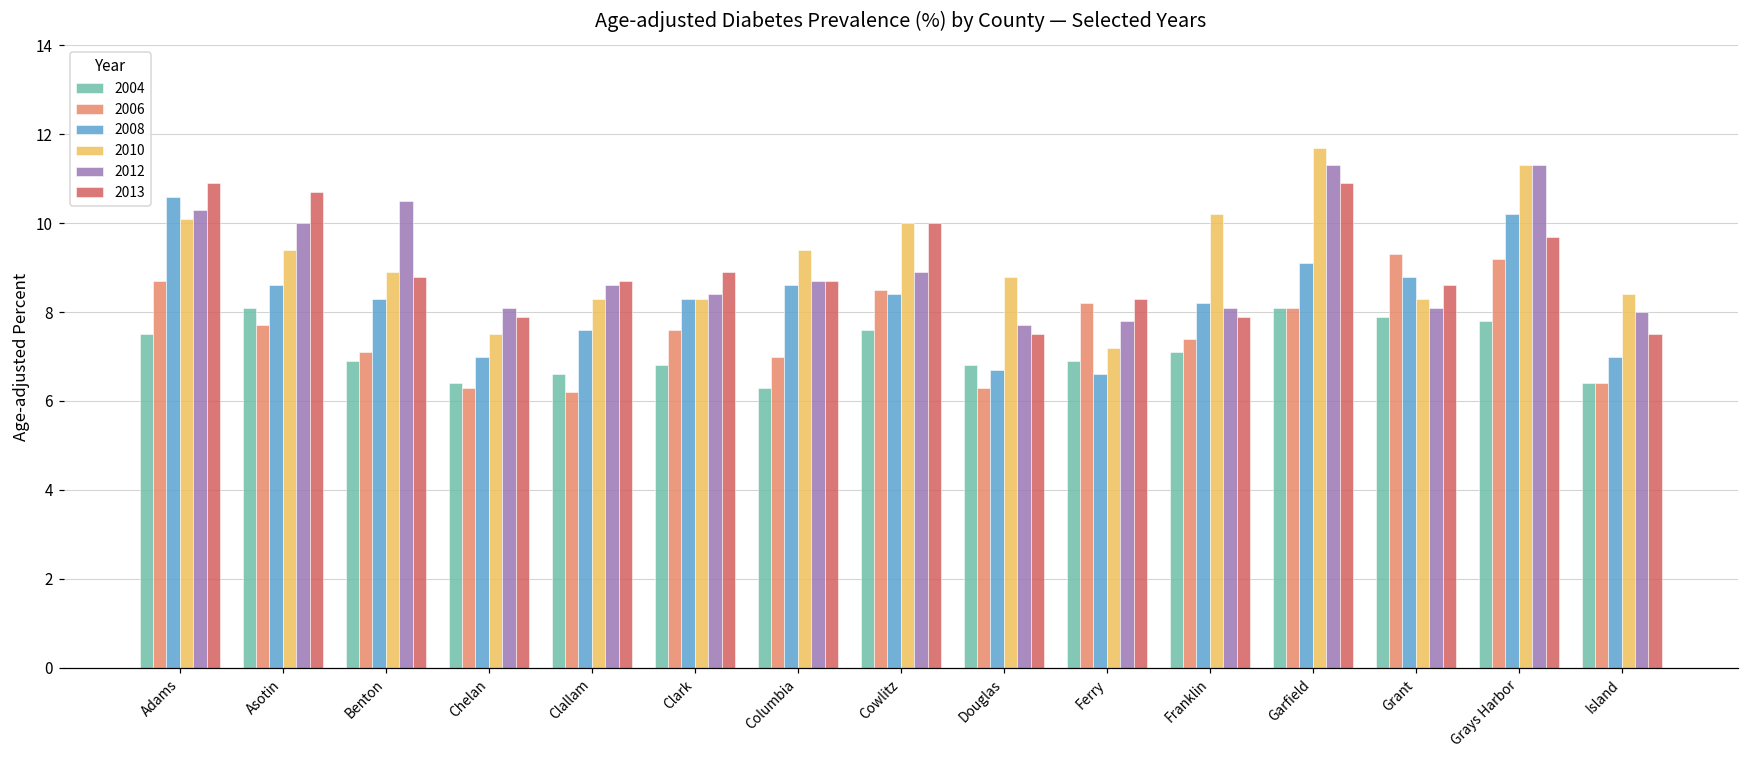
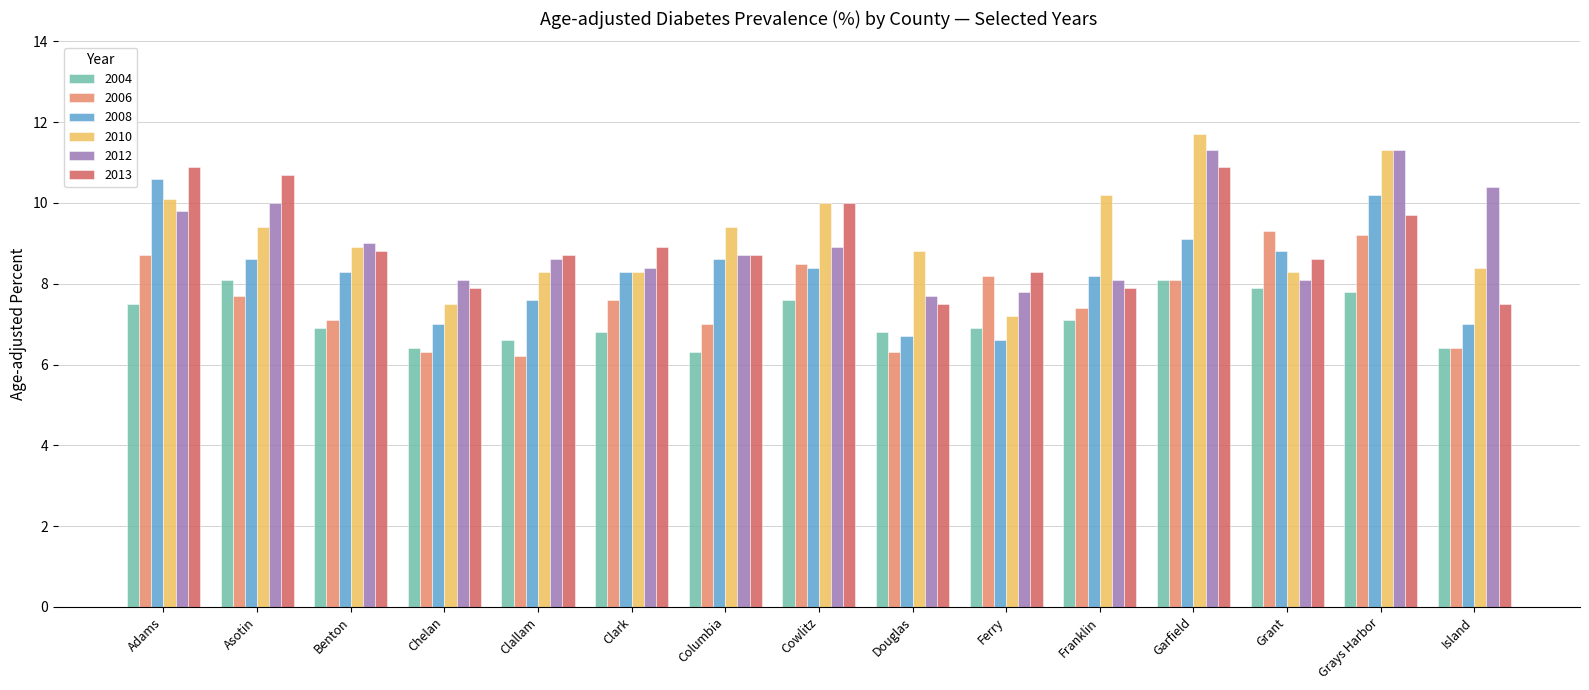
  {
    "2012": {
-     "Adams": 10.3,
+     "Adams": 9.8,
      "Asotin": 10.0,
-     "Benton": 10.5,
+     "Benton": 9.0,
      "Chelan": 8.1,
      "Clallam": 8.6,
      "Clark": 8.4,
      "Columbia": 8.7,
      "Cowlitz": 8.9,
      "Douglas": 7.7,
      "Ferry": 7.8,
      "Franklin": 8.1,
      "Garfield": 11.3,
      "Grant": 8.1,
      "Grays Harbor": 11.3,
-     "Island": 8.0
+     "Island": 10.4
    }
  }
